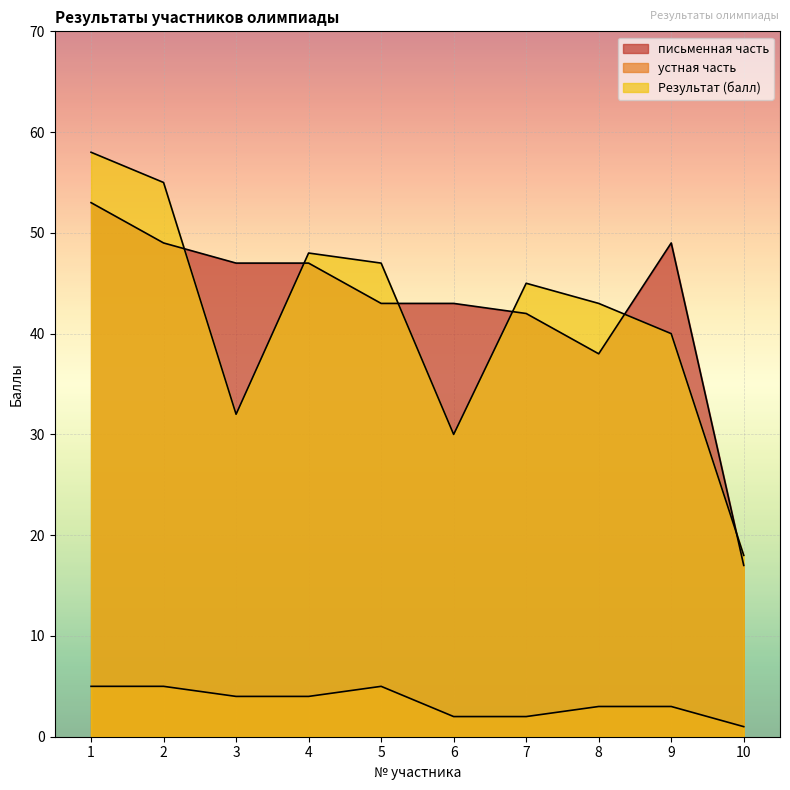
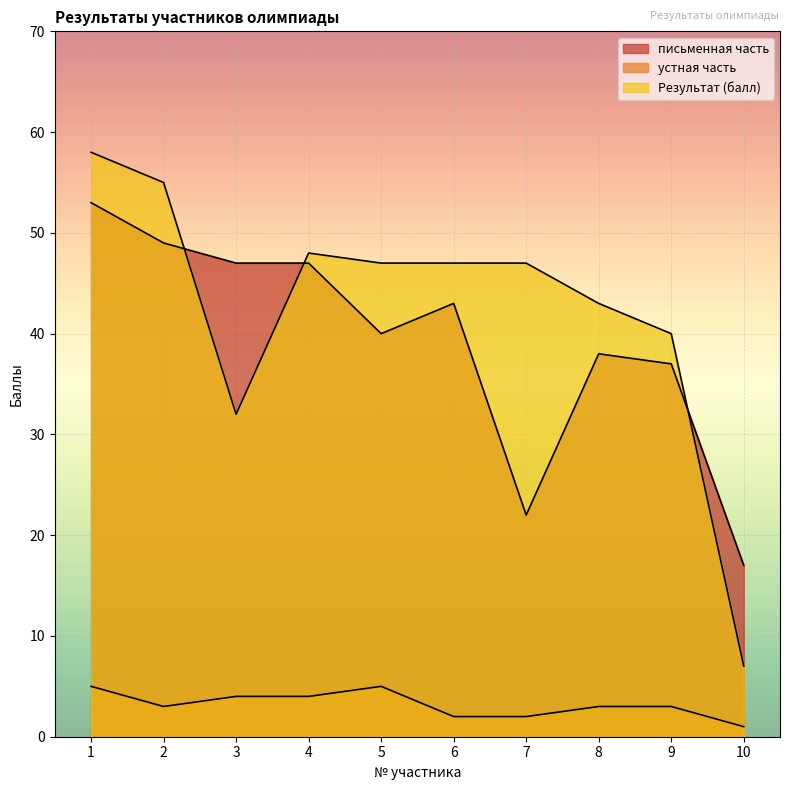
  {
    "письменная часть": {
      "1": 53,
      "2": 49,
      "3": 47,
      "4": 47,
-     "5": 43,
+     "5": 40,
      "6": 43,
-     "7": 42,
+     "7": 22,
      "8": 38,
-     "9": 49,
+     "9": 37,
      "10": 17
    },
    "устная часть": {
      "1": 5,
-     "2": 5,
+     "2": 3,
      "3": 4,
      "4": 4,
      "5": 5,
      "6": 2,
      "7": 2,
      "8": 3,
      "9": 3,
      "10": 1
    },
    "Результат (балл)": {
      "1": 58,
      "2": 55,
      "3": 32,
      "4": 48,
      "5": 47,
-     "6": 30,
-     "7": 45,
+     "6": 47,
+     "7": 47,
      "8": 43,
      "9": 40,
-     "10": 18
+     "10": 7
    }
  }
